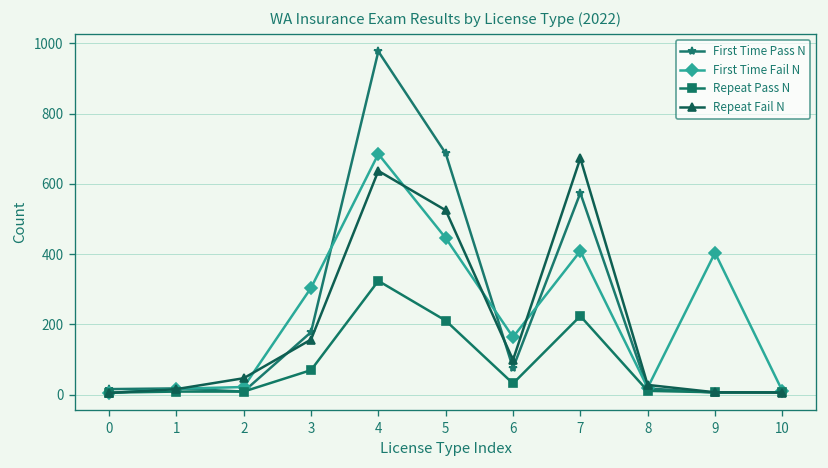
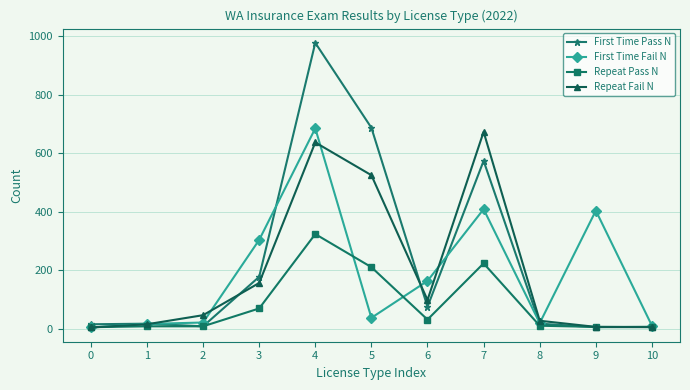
  {
    "First Time Fail N": {
      "2": 20,
      "3": 300,
      "4": 690,
-     "5": 450,
+     "5": 40,
      "6": 160,
      "7": 410,
      "9": 400
    }
  }
